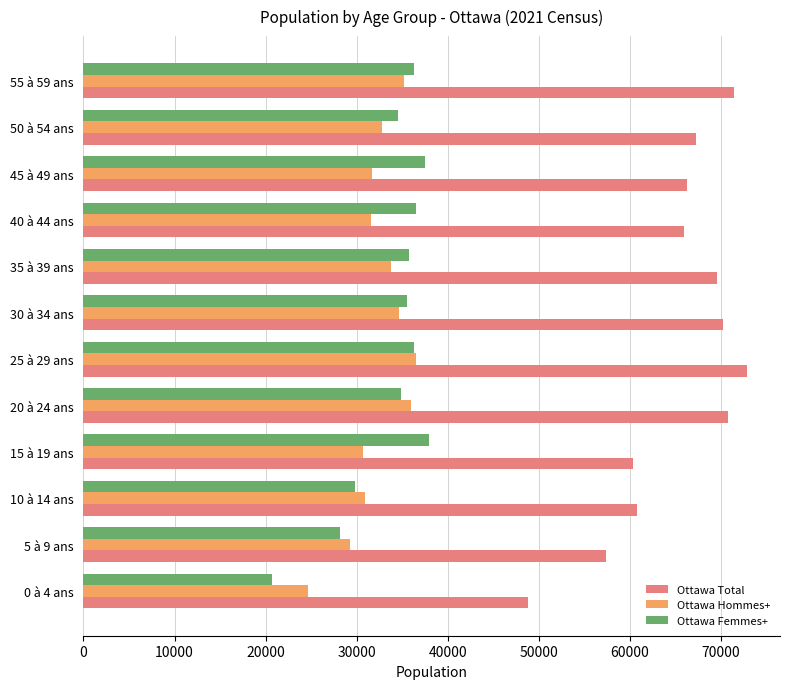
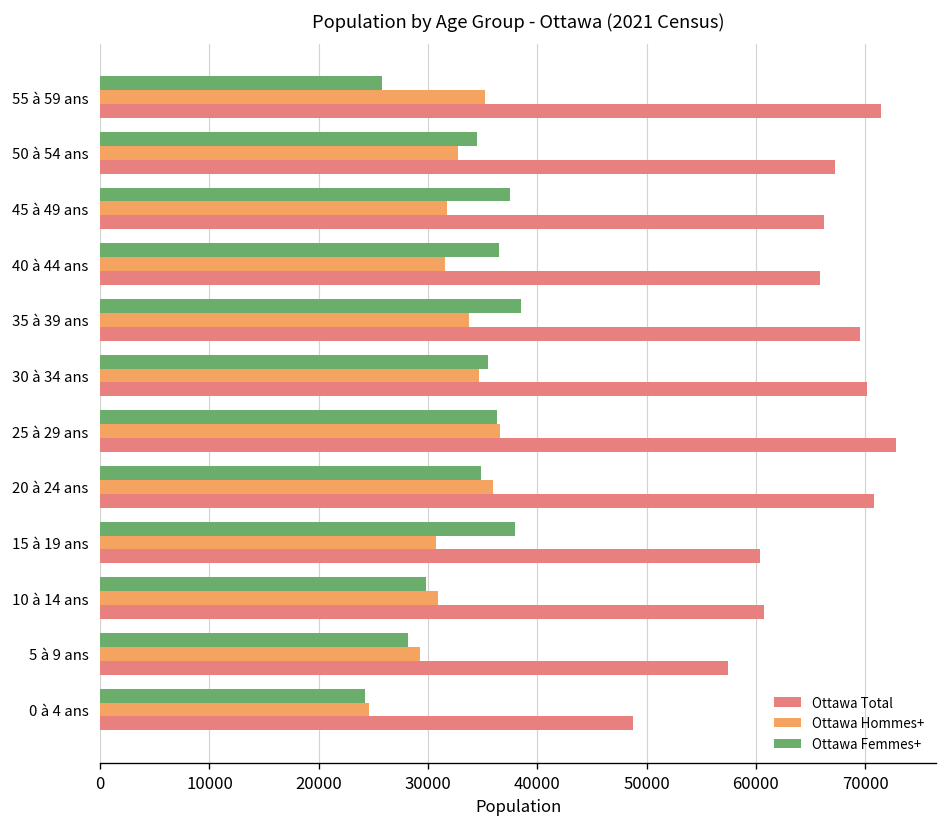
  {
    "Ottawa Femmes+": {
-     "55 à 59 ans": 36000,
+     "55 à 59 ans": 26000,
      "50 à 54 ans": 34000,
      "45 à 49 ans": 38000,
      "40 à 44 ans": 37000,
-     "35 à 39 ans": 36000,
+     "35 à 39 ans": 39000,
      "30 à 34 ans": 36000,
      "25 à 29 ans": 36000,
      "20 à 24 ans": 35000,
      "15 à 19 ans": 38000,
      "10 à 14 ans": 30000,
      "5 à 9 ans": 28000,
-     "0 à 4 ans": 21000
+     "0 à 4 ans": 24000
    }
  }
